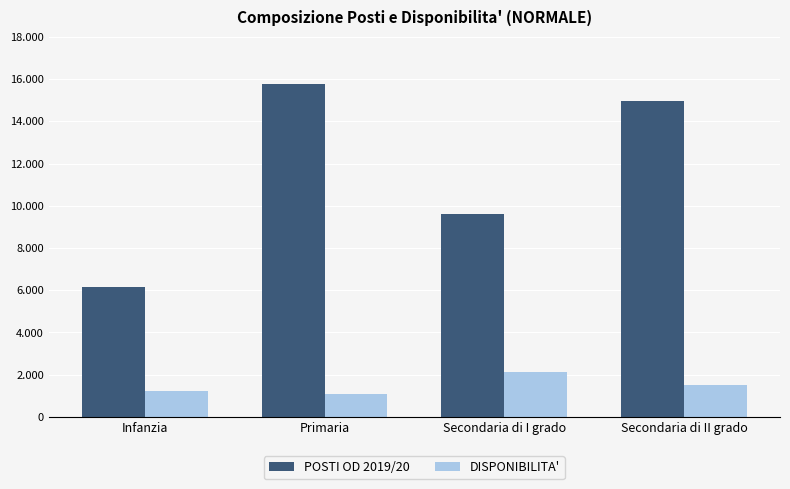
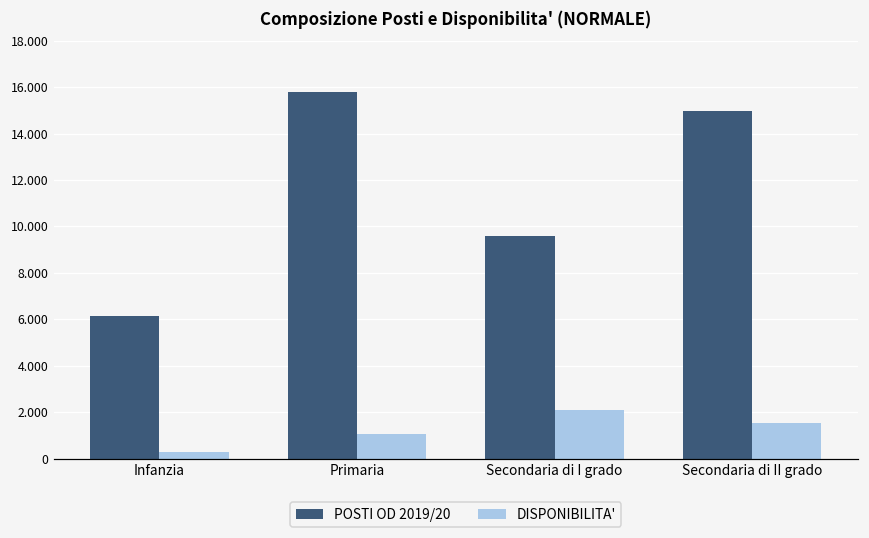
  {
    "POSTI OD 2019/20": {
      "Infanzia": 6.2,
      "Primaria": 15.8,
      "Secondaria di I grado": 9.6,
      "Secondaria di II grado": 15.0
    },
    "DISPONIBILITA'": {
-     "Infanzia": 1.2,
+     "Infanzia": 0.3,
      "Primaria": 1.1,
      "Secondaria di I grado": 2.1,
      "Secondaria di II grado": 1.5
    }
  }
